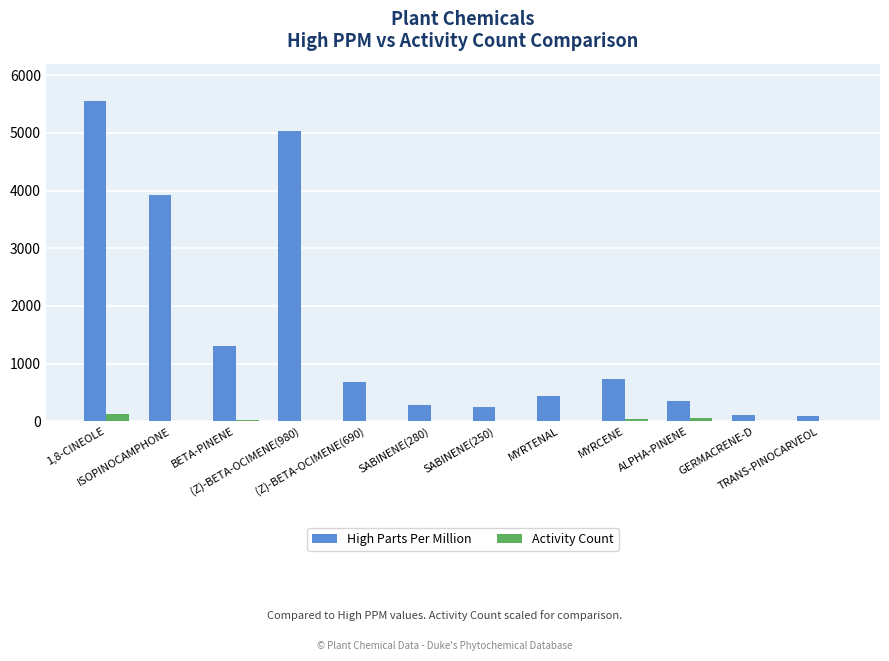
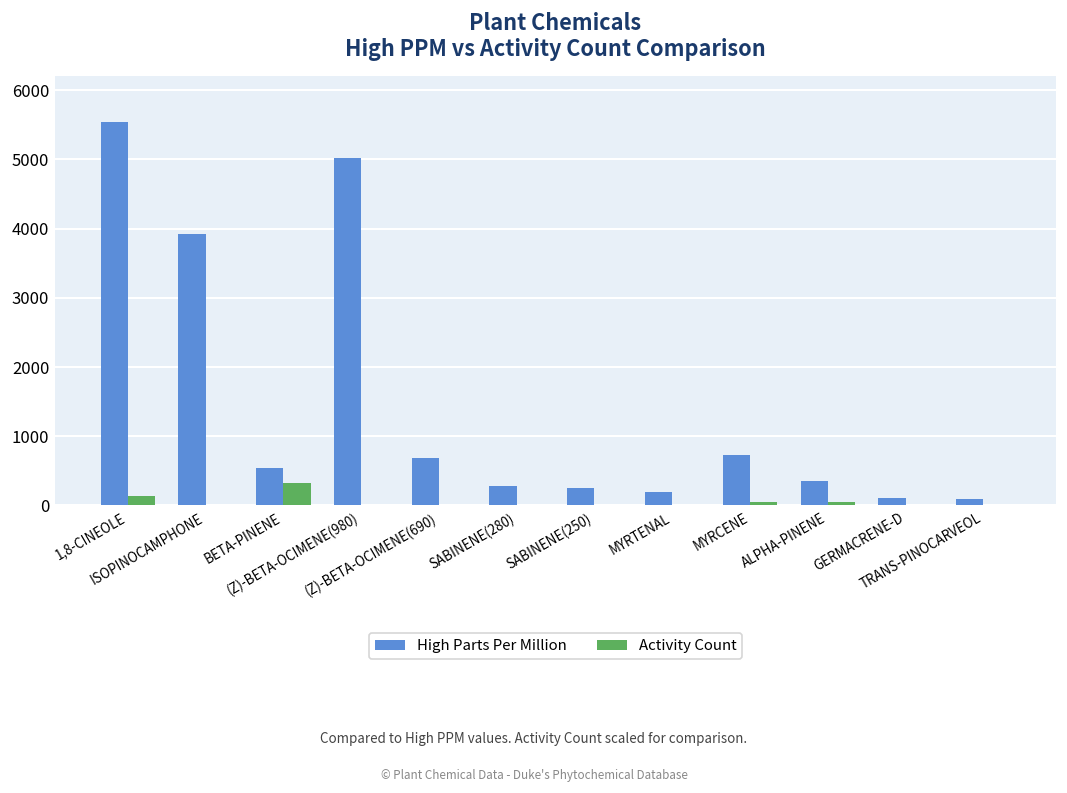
  {
    "High Parts Per Million": {
      "1,8-CINEOLE": 5500,
      "ISOPINOCAMPHONE": 3900,
-     "BETA-PINENE": 1300,
+     "BETA-PINENE": 500,
      "(Z)-BETA-OCIMENE(980)": 5000,
      "(Z)-BETA-OCIMENE(690)": 700,
      "SABINENE(280)": 300,
      "SABINENE(250)": 300,
-     "MYRTENAL": 400,
+     "MYRTENAL": 200,
      "MYRCENE": 700,
      "ALPHA-PINENE": 300,
      "GERMACRENE-D": 100,
      "TRANS-PINOCARVEOL": 100
    },
    "Activity Count": {
      "1,8-CINEOLE": 100,
-     "BETA-PINENE": 0,
+     "BETA-PINENE": 300,
      "(Z)-BETA-OCIMENE(980)": 0,
      "(Z)-BETA-OCIMENE(690)": 0,
      "MYRTENAL": 0,
      "MYRCENE": 0,
      "ALPHA-PINENE": 100
    }
  }
